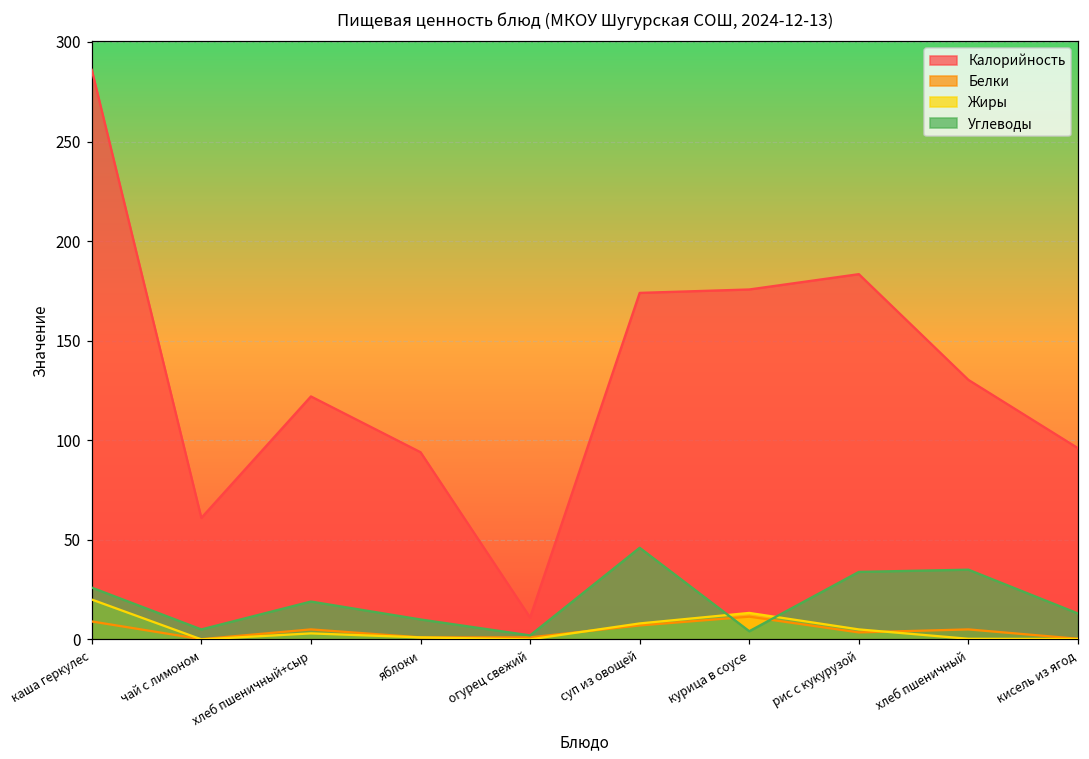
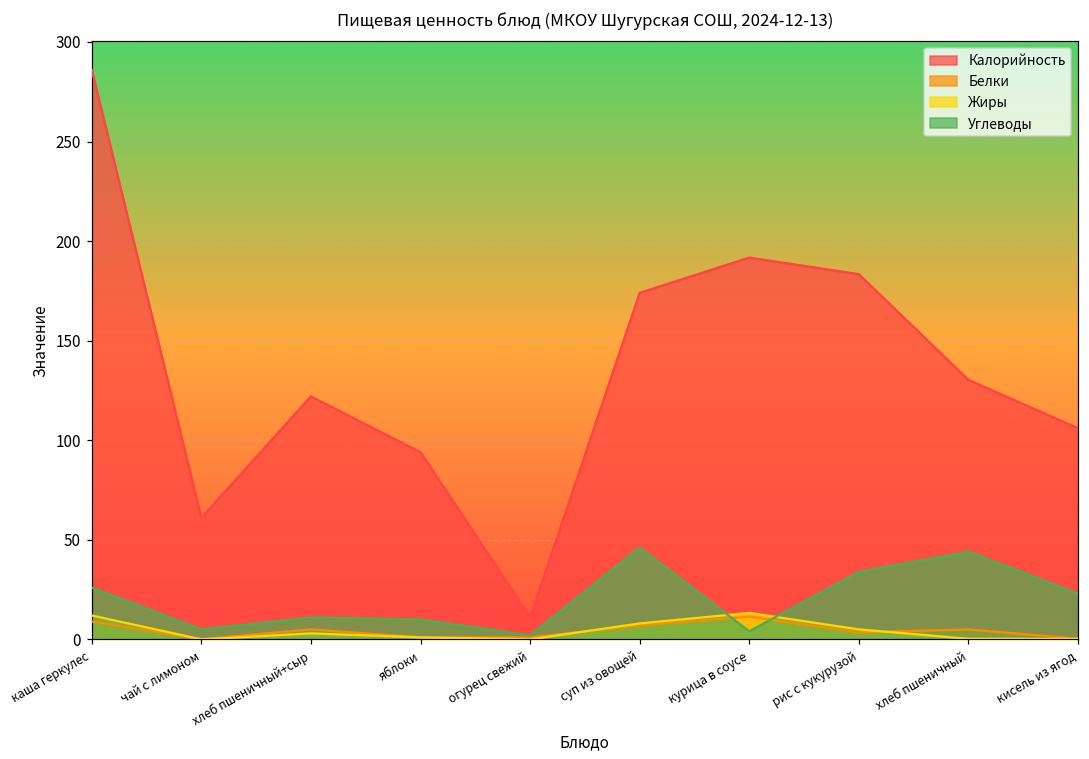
  {
    "Калорийность": {
      "каша геркулес": 286,
      "чай с лимоном": 61,
      "хлеб пшеничный+сыр": 122,
      "яблоки": 94,
      "огурец свежий": 11,
      "суп из овощей": 174,
-     "курица в соусе": 176,
+     "курица в соусе": 192,
      "рис с кукурузой": 183,
      "хлеб пшеничный": 130,
-     "кисель из ягод": 96
+     "кисель из ягод": 106
    },
    "Белки": {
      "каша геркулес": 9,
      "хлеб пшеничный+сыр": 5,
      "курица в соусе": 11,
      "рис с кукурузой": 4,
      "хлеб пшеничный": 5
    },
    "Жиры": {
-     "каша геркулес": 20,
+     "каша геркулес": 12,
      "хлеб пшеничный+сыр": 3,
      "курица в соусе": 13,
      "рис с кукурузой": 5,
      "хлеб пшеничный": 0
    },
    "Углеводы": {
      "каша геркулес": 26,
      "чай с лимоном": 5,
-     "хлеб пшеничный+сыр": 19,
+     "хлеб пшеничный+сыр": 11,
      "яблоки": 10,
      "суп из овощей": 46,
      "курица в соусе": 4,
      "рис с кукурузой": 34,
-     "хлеб пшеничный": 35,
-     "кисель из ягод": 13
+     "хлеб пшеничный": 44,
+     "кисель из ягод": 23
    }
  }
